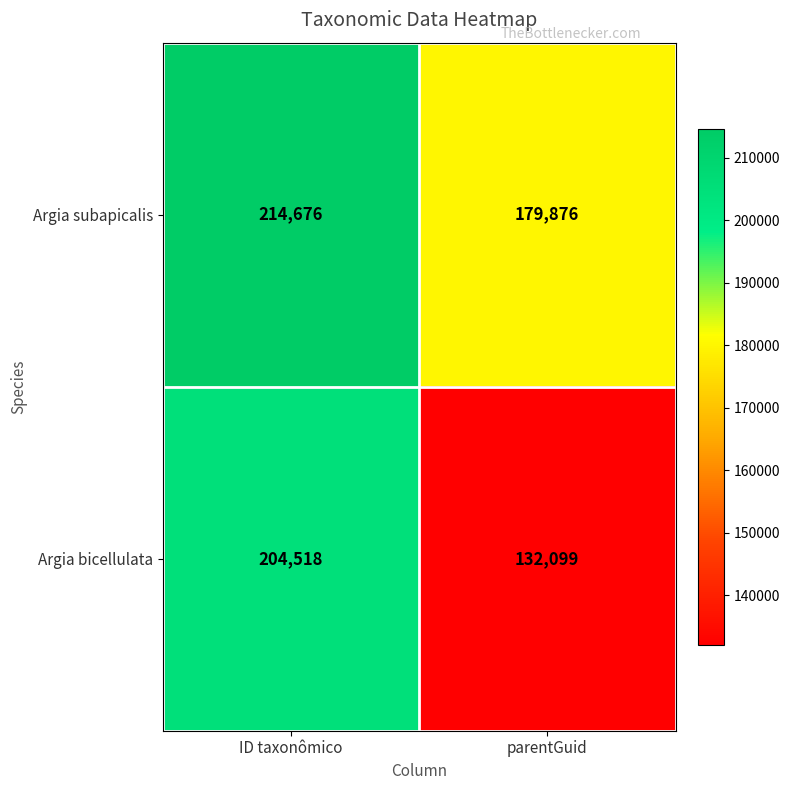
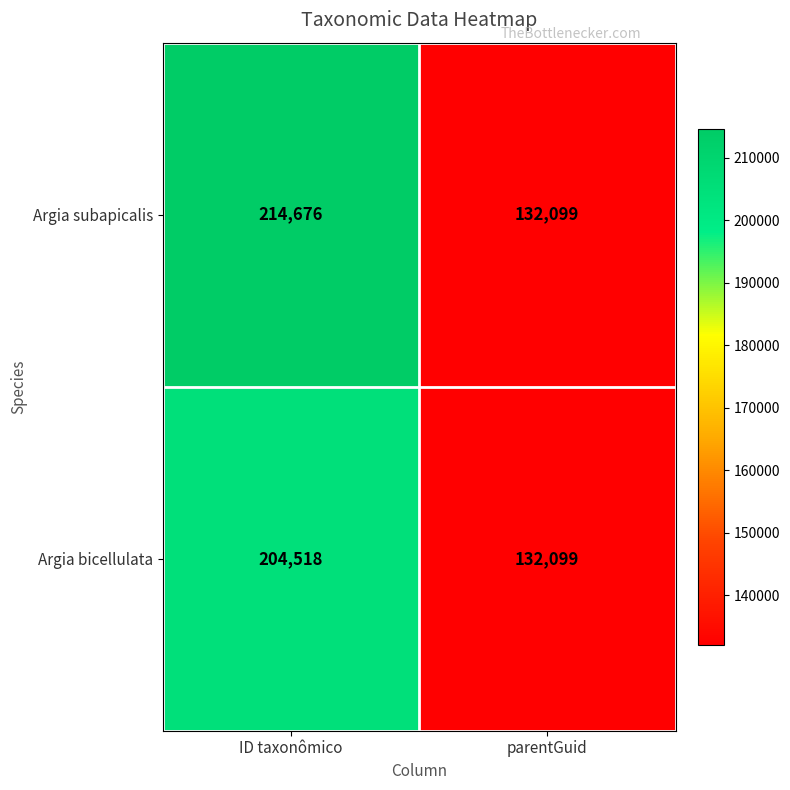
  {
    "Argia subapicalis": {
      "ID taxonômico": "214,676",
-     "parentGuid": "179,876"
+     "parentGuid": "132,099"
    },
    "Argia bicellulata": {
      "ID taxonômico": "204,518",
      "parentGuid": "132,099"
    }
  }
